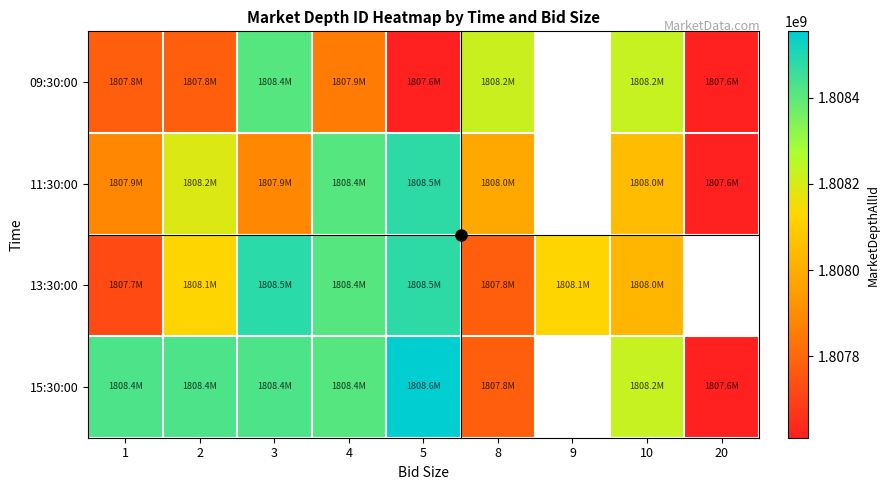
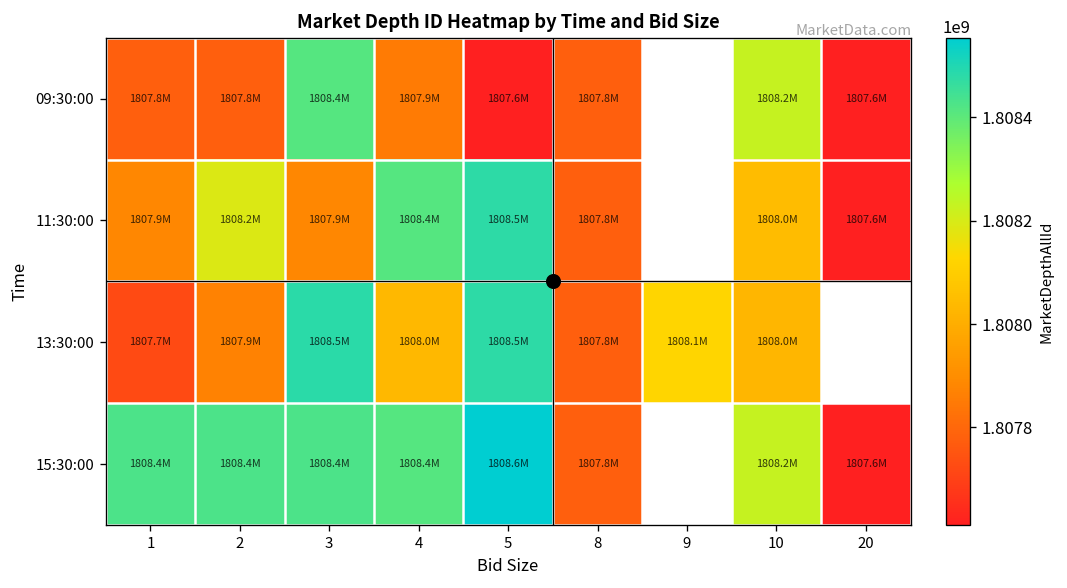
  {
    "09:30:00": {
      "1": "1807.8M",
      "2": "1807.8M",
      "3": "1808.4M",
      "4": "1807.9M",
      "5": "1807.6M",
-     "8": "1808.2M",
+     "8": "1807.8M",
      "10": "1808.2M",
      "20": "1807.6M"
    },
    "11:30:00": {
      "1": "1807.9M",
      "2": "1808.2M",
      "3": "1807.9M",
      "4": "1808.4M",
      "5": "1808.5M",
-     "8": "1808.0M",
+     "8": "1807.8M",
      "10": "1808.0M",
      "20": "1807.6M"
    },
    "13:30:00": {
      "1": "1807.7M",
-     "2": "1808.1M",
+     "2": "1807.9M",
      "3": "1808.5M",
-     "4": "1808.4M",
+     "4": "1808.0M",
      "5": "1808.5M",
      "8": "1807.8M",
      "9": "1808.1M",
      "10": "1808.0M"
    },
    "15:30:00": {
      "1": "1808.4M",
      "2": "1808.4M",
      "3": "1808.4M",
      "4": "1808.4M",
      "5": "1808.6M",
      "8": "1807.8M",
      "10": "1808.2M",
      "20": "1807.6M"
    }
  }
